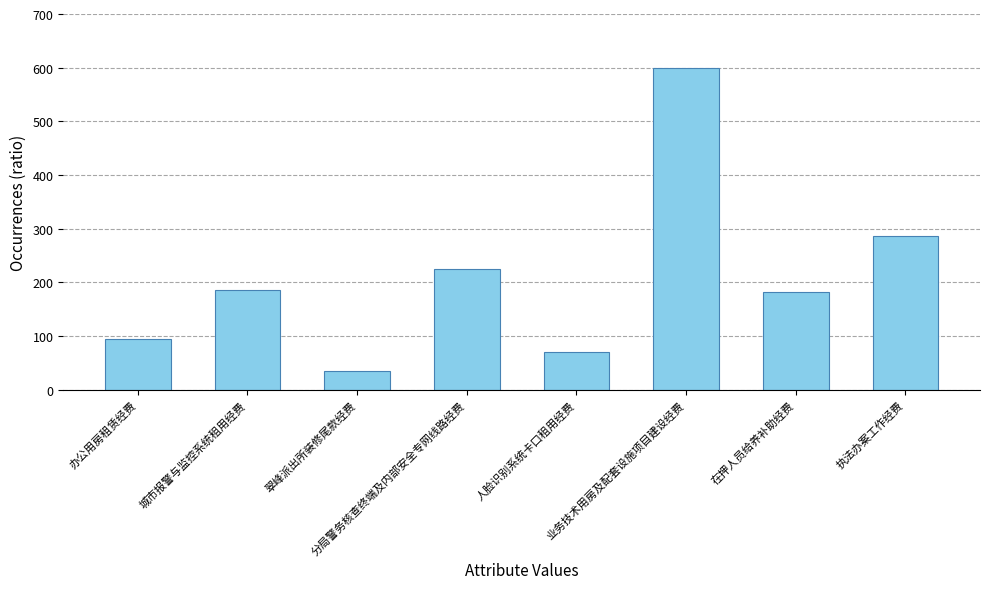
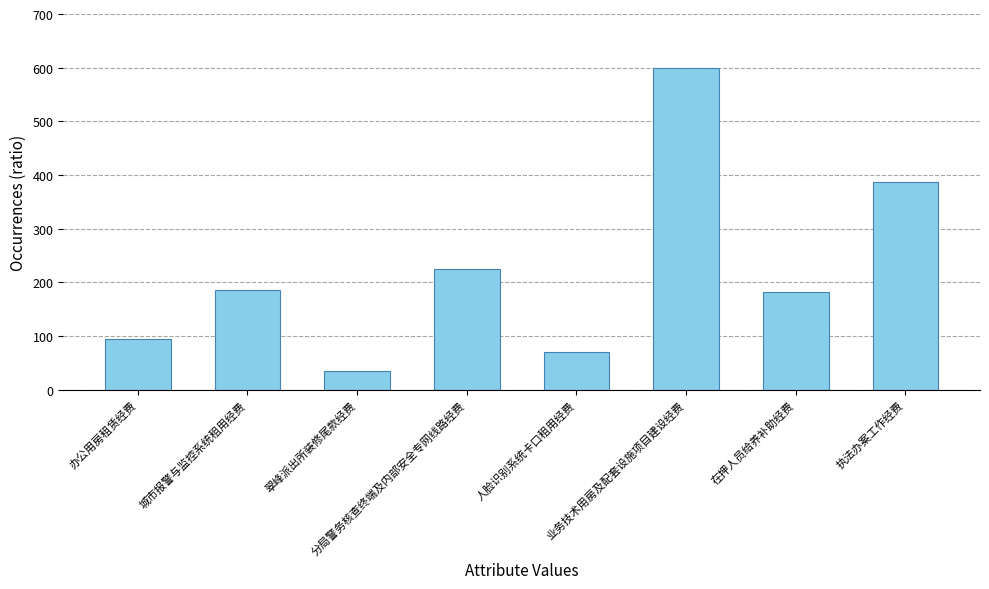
  {
    "办公用房租赁经费": 90,
    "城市报警与监控系统租用经费": 190,
    "翠峰派出所装修尾款经费": 40,
    "分局警务核查终端及内部安全专网线路经费": 220,
    "人脸识别系统卡口租用经费": 70,
    "业务技术用房及配套设施项目建设经费": 600,
    "在押人员给养补助经费": 180,
-   "执法办案工作经费": 290
+   "执法办案工作经费": 390
  }
